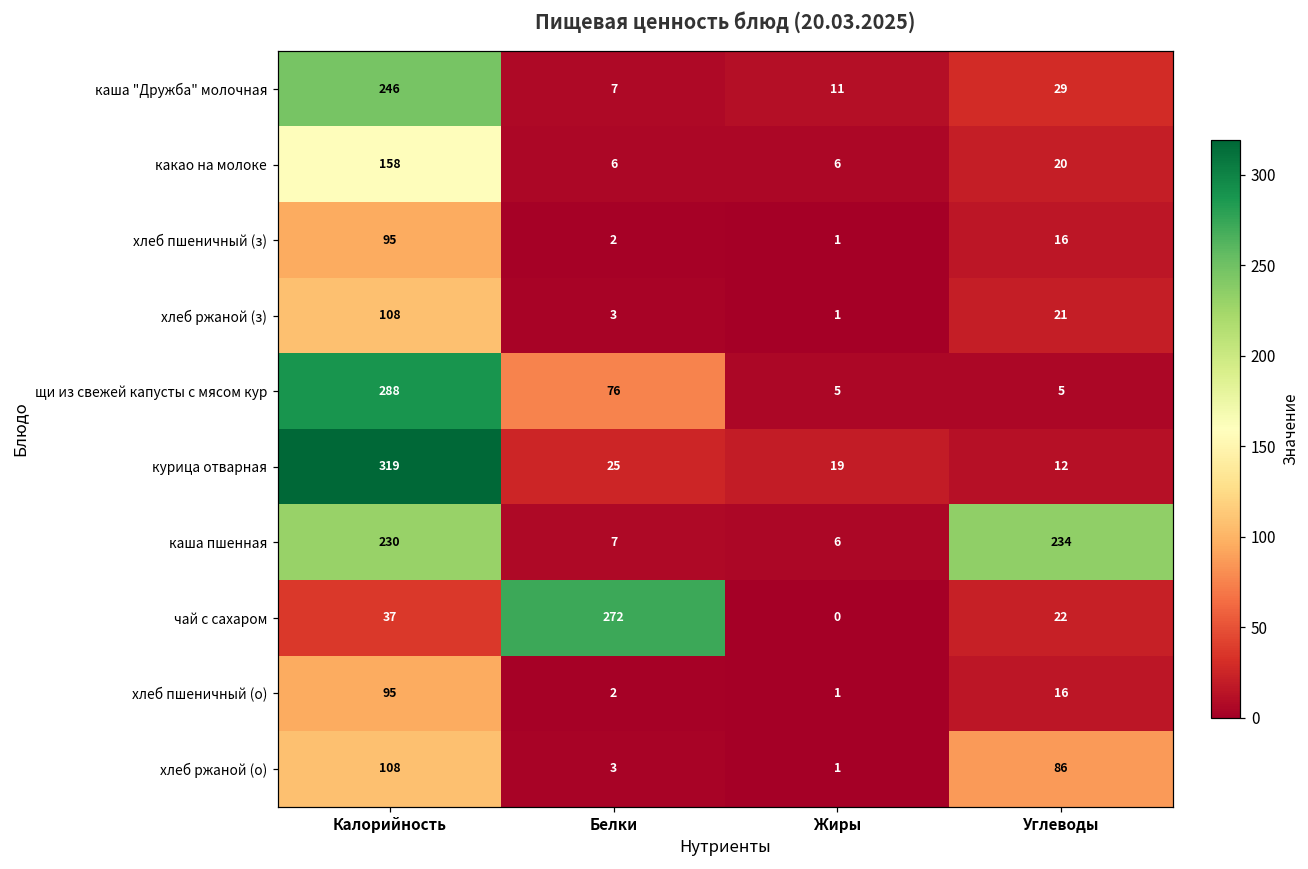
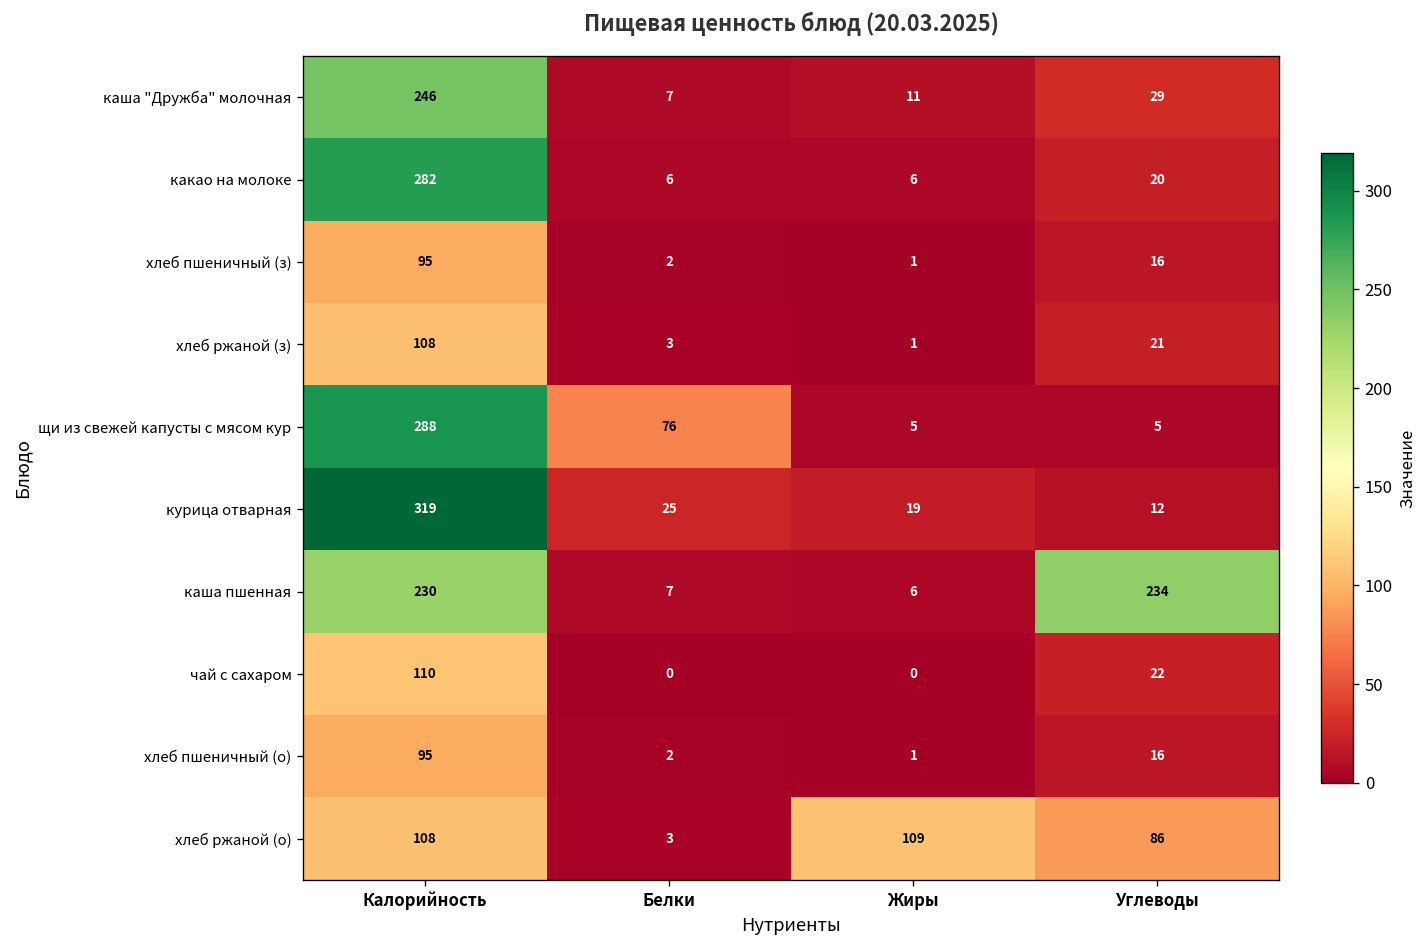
  {
    "каша \"Дружба\" молочная": {
      "Калорийность": 246,
      "Белки": 7,
      "Жиры": 11,
      "Углеводы": 29
    },
    "какао на молоке": {
-     "Калорийность": 158,
+     "Калорийность": 282,
      "Белки": 6,
      "Жиры": 6,
      "Углеводы": 20
    },
    "хлеб пшеничный (з)": {
      "Калорийность": 95,
      "Белки": 2,
      "Жиры": 1,
      "Углеводы": 16
    },
    "хлеб ржаной (з)": {
      "Калорийность": 108,
      "Белки": 3,
      "Жиры": 1,
      "Углеводы": 21
    },
    "щи из свежей капусты с мясом кур": {
      "Калорийность": 288,
      "Белки": 76,
      "Жиры": 5,
      "Углеводы": 5
    },
    "курица отварная": {
      "Калорийность": 319,
      "Белки": 25,
      "Жиры": 19,
      "Углеводы": 12
    },
    "каша пшенная": {
      "Калорийность": 230,
      "Белки": 7,
      "Жиры": 6,
      "Углеводы": 234
    },
    "чай с сахаром": {
-     "Калорийность": 37,
-     "Белки": 272,
+     "Калорийность": 110,
+     "Белки": 0,
      "Жиры": 0,
      "Углеводы": 22
    },
    "хлеб пшеничный (о)": {
      "Калорийность": 95,
      "Белки": 2,
      "Жиры": 1,
      "Углеводы": 16
    },
    "хлеб ржаной (о)": {
      "Калорийность": 108,
      "Белки": 3,
-     "Жиры": 1,
+     "Жиры": 109,
      "Углеводы": 86
    }
  }
